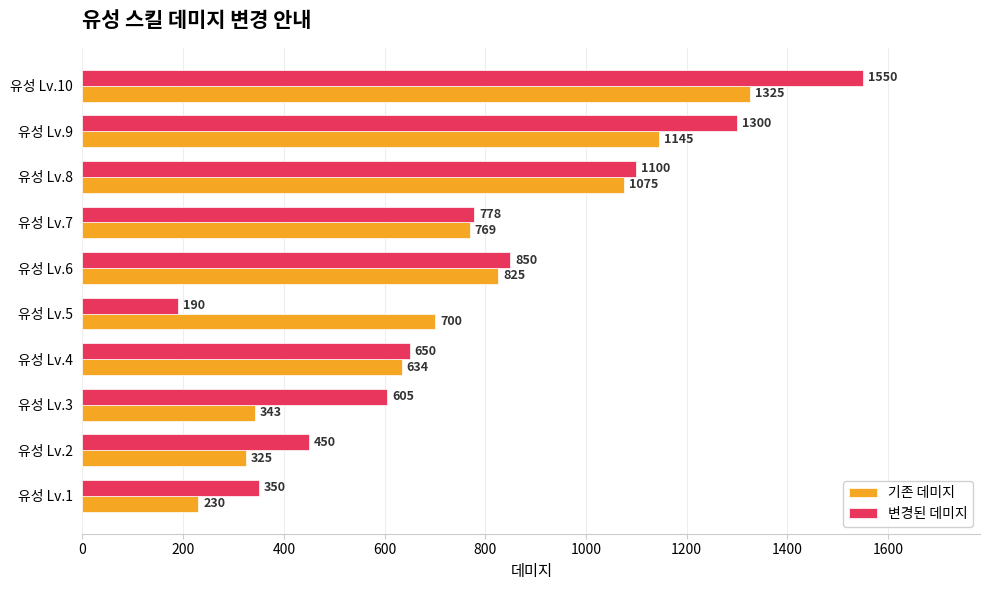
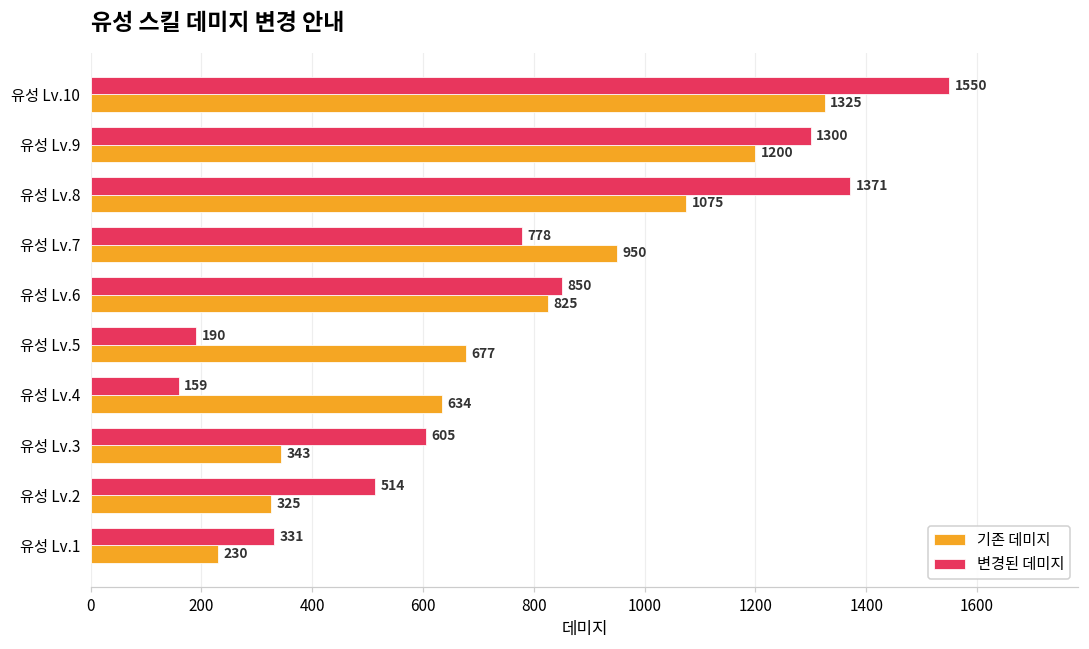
  {
    "기존 데미지": {
      "유성 Lv.10": 1325,
-     "유성 Lv.9": 1145,
+     "유성 Lv.9": 1200,
      "유성 Lv.8": 1075,
-     "유성 Lv.7": 769,
+     "유성 Lv.7": 950,
      "유성 Lv.6": 825,
-     "유성 Lv.5": 700,
+     "유성 Lv.5": 677,
      "유성 Lv.4": 634,
      "유성 Lv.3": 343,
      "유성 Lv.2": 325,
      "유성 Lv.1": 230
    },
    "변경된 데미지": {
      "유성 Lv.10": 1550,
      "유성 Lv.9": 1300,
-     "유성 Lv.8": 1100,
+     "유성 Lv.8": 1371,
      "유성 Lv.7": 778,
      "유성 Lv.6": 850,
      "유성 Lv.5": 190,
-     "유성 Lv.4": 650,
+     "유성 Lv.4": 159,
      "유성 Lv.3": 605,
-     "유성 Lv.2": 450,
-     "유성 Lv.1": 350
+     "유성 Lv.2": 514,
+     "유성 Lv.1": 331
    }
  }
